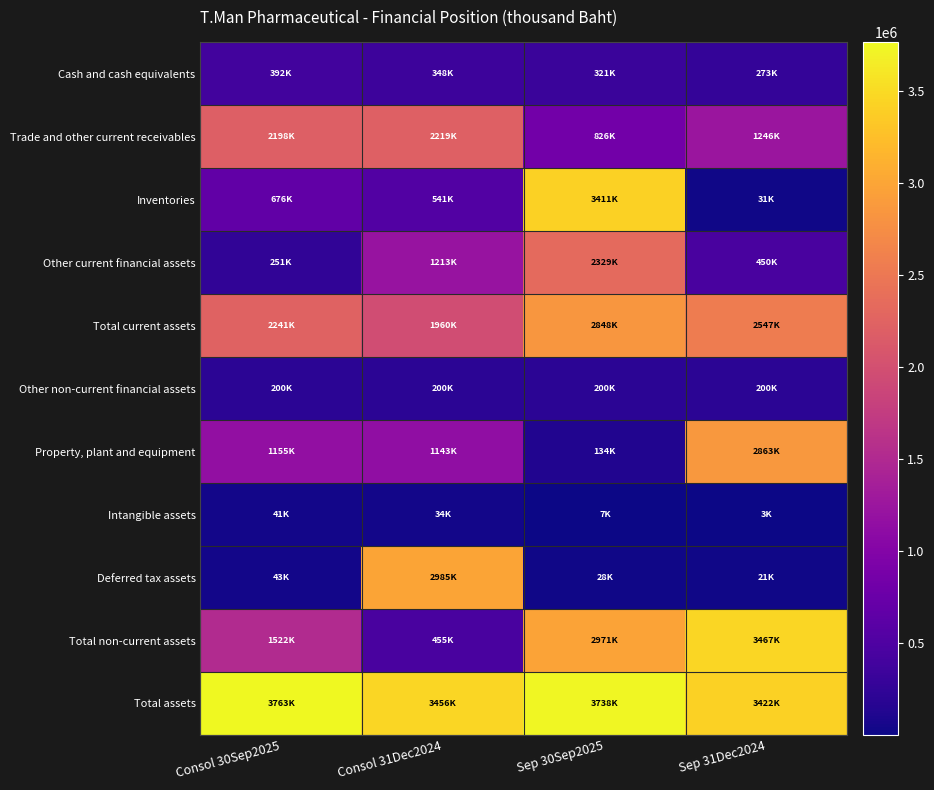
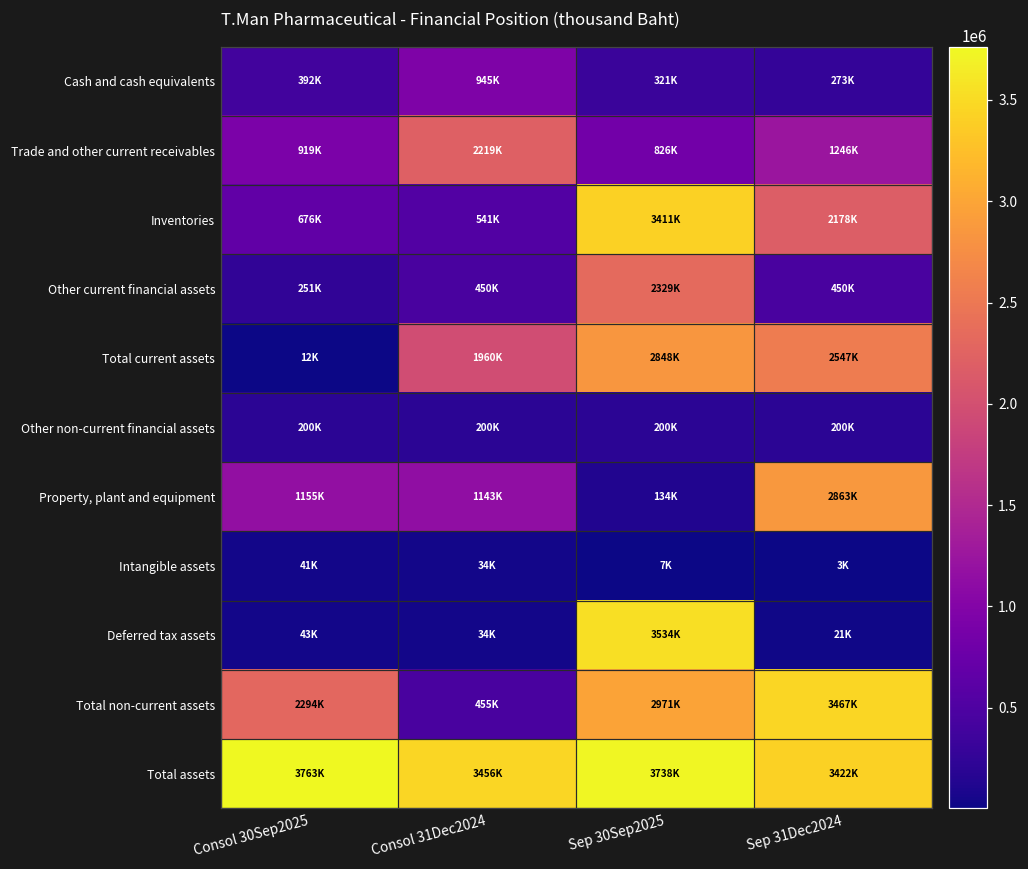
  {
    "Cash and cash equivalents": {
      "Consol 30Sep2025": "392K",
-     "Consol 31Dec2024": "348K",
+     "Consol 31Dec2024": "945K",
      "Sep 30Sep2025": "321K",
      "Sep 31Dec2024": "273K"
    },
    "Trade and other current receivables": {
-     "Consol 30Sep2025": "2198K",
+     "Consol 30Sep2025": "919K",
      "Consol 31Dec2024": "2219K",
      "Sep 30Sep2025": "826K",
      "Sep 31Dec2024": "1246K"
    },
    "Inventories": {
      "Consol 30Sep2025": "676K",
      "Consol 31Dec2024": "541K",
      "Sep 30Sep2025": "3411K",
-     "Sep 31Dec2024": "31K"
+     "Sep 31Dec2024": "2178K"
    },
    "Other current financial assets": {
      "Consol 30Sep2025": "251K",
-     "Consol 31Dec2024": "1213K",
+     "Consol 31Dec2024": "450K",
      "Sep 30Sep2025": "2329K",
      "Sep 31Dec2024": "450K"
    },
    "Total current assets": {
-     "Consol 30Sep2025": "2241K",
+     "Consol 30Sep2025": "12K",
      "Consol 31Dec2024": "1960K",
      "Sep 30Sep2025": "2848K",
      "Sep 31Dec2024": "2547K"
    },
    "Other non-current financial assets": {
      "Consol 30Sep2025": "200K",
      "Consol 31Dec2024": "200K",
      "Sep 30Sep2025": "200K",
      "Sep 31Dec2024": "200K"
    },
    "Property, plant and equipment": {
      "Consol 30Sep2025": "1155K",
      "Consol 31Dec2024": "1143K",
      "Sep 30Sep2025": "134K",
      "Sep 31Dec2024": "2863K"
    },
    "Intangible assets": {
      "Consol 30Sep2025": "41K",
      "Consol 31Dec2024": "34K",
      "Sep 30Sep2025": "7K",
      "Sep 31Dec2024": "3K"
    },
    "Deferred tax assets": {
      "Consol 30Sep2025": "43K",
-     "Consol 31Dec2024": "2985K",
-     "Sep 30Sep2025": "28K",
+     "Consol 31Dec2024": "34K",
+     "Sep 30Sep2025": "3534K",
      "Sep 31Dec2024": "21K"
    },
    "Total non-current assets": {
-     "Consol 30Sep2025": "1522K",
+     "Consol 30Sep2025": "2294K",
      "Consol 31Dec2024": "455K",
      "Sep 30Sep2025": "2971K",
      "Sep 31Dec2024": "3467K"
    },
    "Total assets": {
      "Consol 30Sep2025": "3763K",
      "Consol 31Dec2024": "3456K",
      "Sep 30Sep2025": "3738K",
      "Sep 31Dec2024": "3422K"
    }
  }
